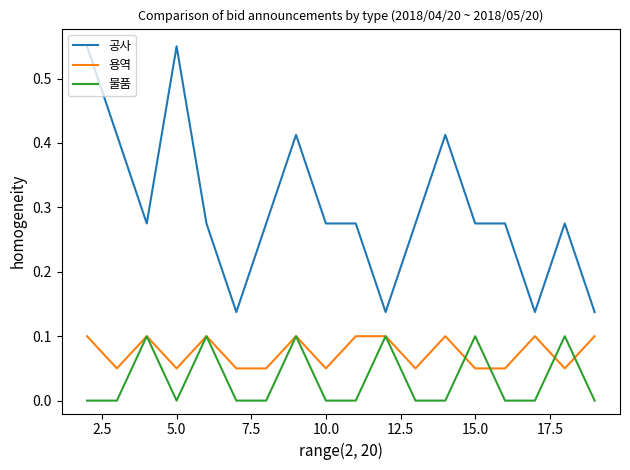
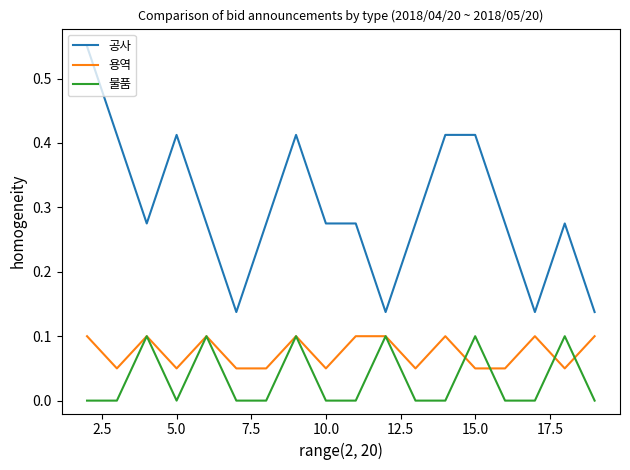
  {
    "공사": {
-     "5.0": 0.55,
+     "5.0": 0.41,
      "10.0": 0.28,
-     "15.0": 0.28
+     "15.0": 0.41
    },
    "용역": {
      "5.0": 0.05,
      "10.0": 0.05,
      "15.0": 0.05
    },
    "물품": {
      "5.0": 0.00,
      "10.0": 0.00,
      "15.0": 0.10
    }
  }
